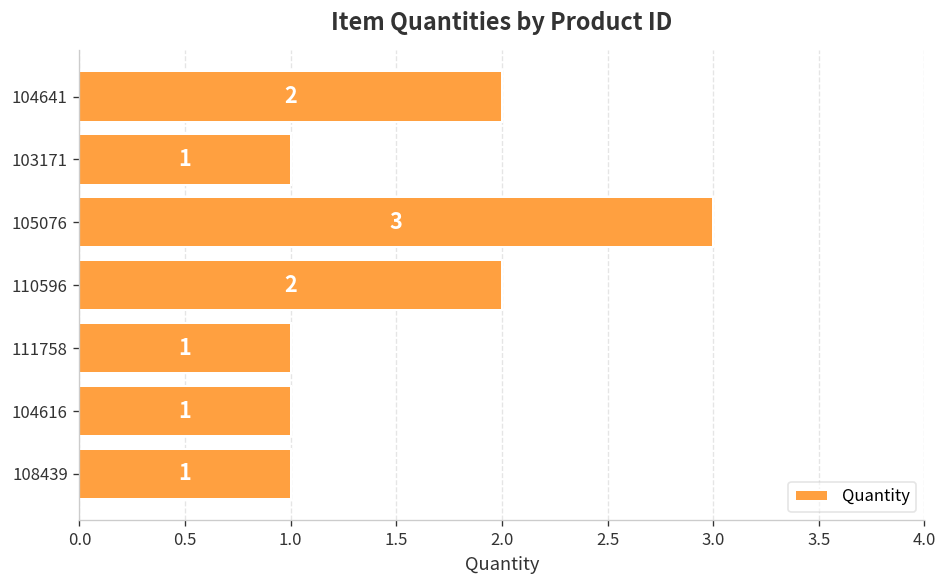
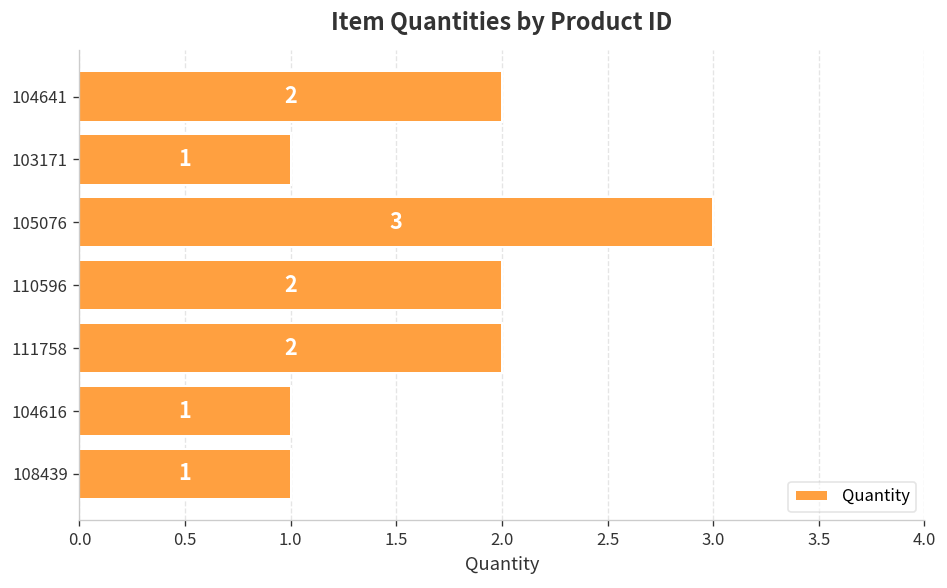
  {
    "104641": 2,
    "103171": 1,
    "105076": 3,
    "110596": 2,
-   "111758": 1,
+   "111758": 2,
    "104616": 1,
    "108439": 1
  }
